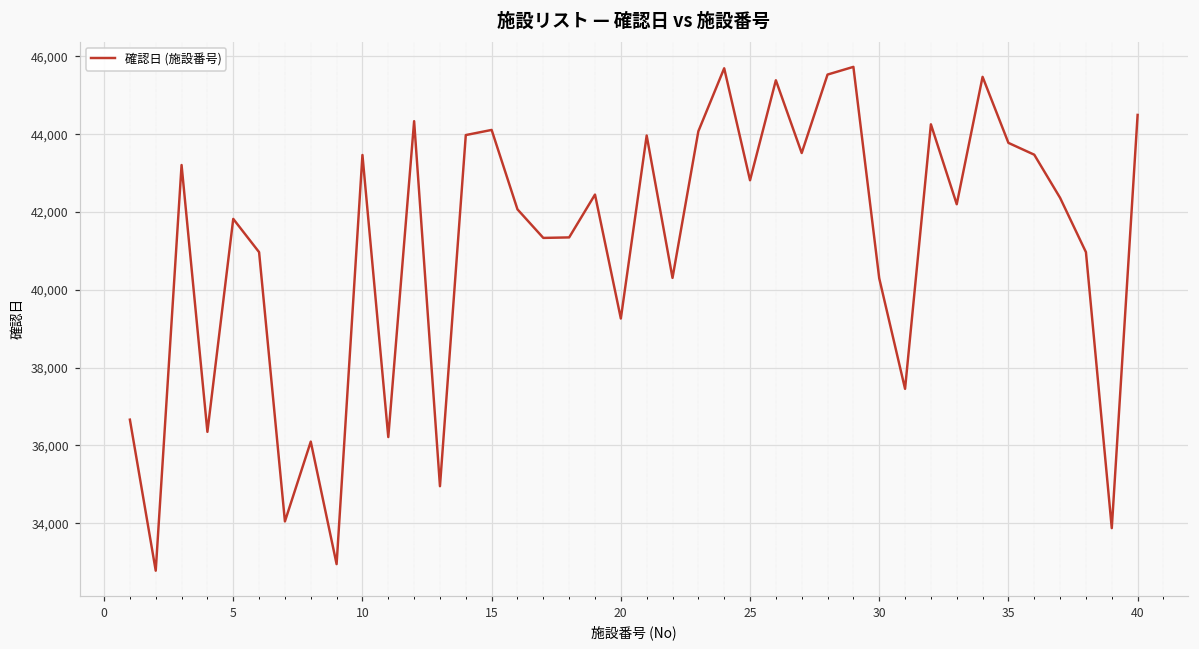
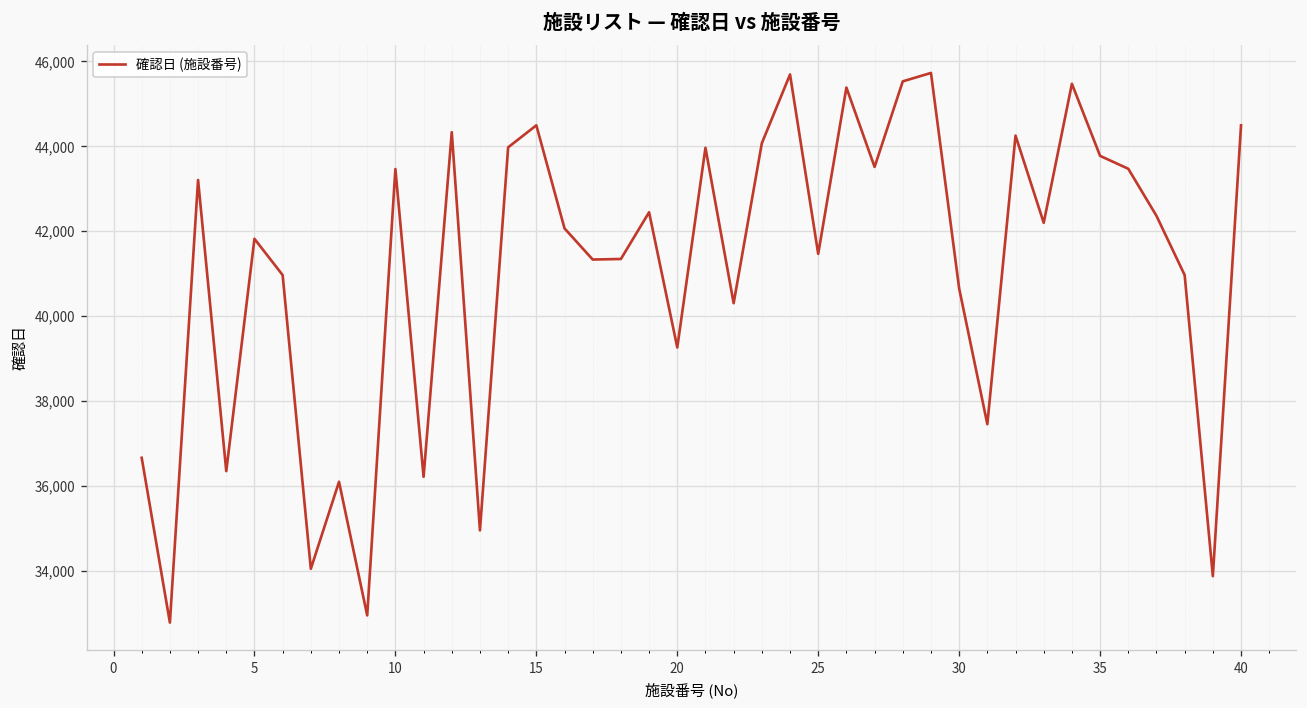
  {
    "5": "41,800",
    "10": "43,500",
-   "15": "44,100",
+   "15": "44,500",
    "20": "39,300",
-   "25": "42,800",
-   "30": "40,300",
+   "25": "41,500",
+   "30": "40,700",
    "35": "43,800",
    "40": "44,500"
  }
